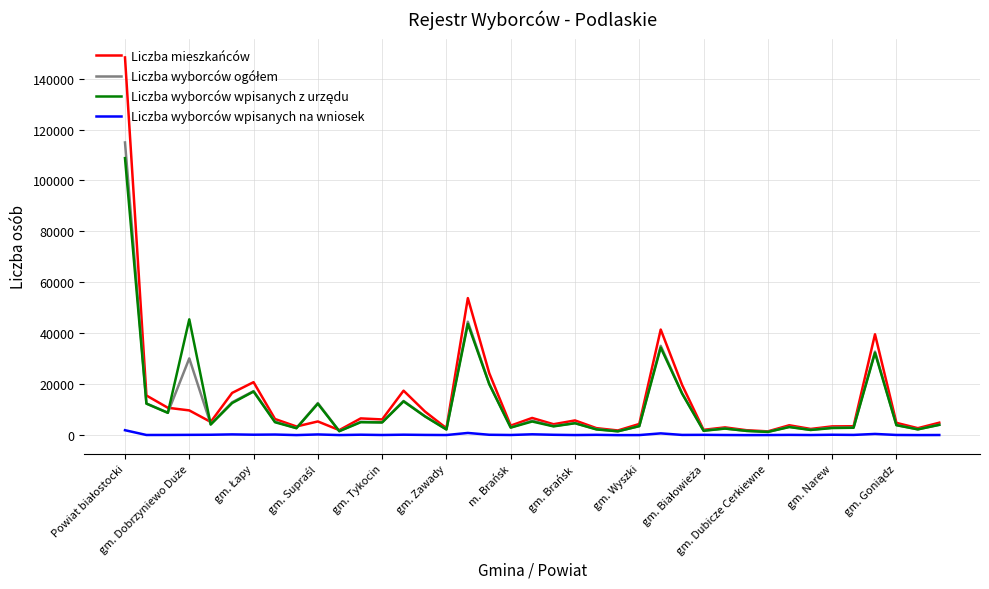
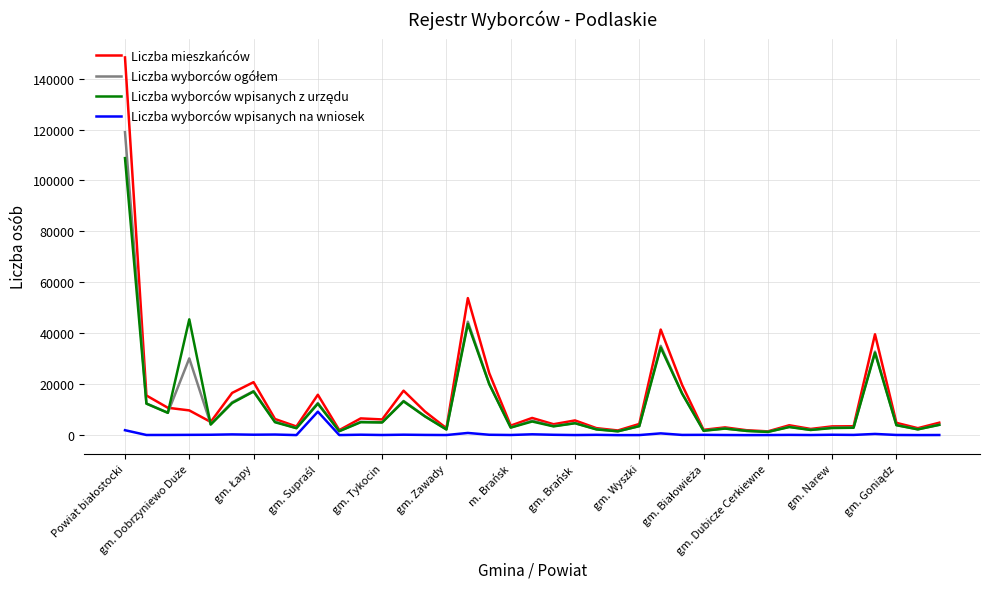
  {
    "Liczba mieszkańców": {
      "Powiat białostocki": 148000,
      "gm. Dobrzyniewo Duże": 10000,
      "gm. Łapy": 21000,
-     "gm. Supraśl": 5000,
+     "gm. Supraśl": 16000,
      "gm. Tykocin": 6000,
      "gm. Brańsk": 6000
    },
    "Liczba wyborców ogółem": {
-     "Powiat białostocki": 115000,
+     "Powiat białostocki": 119000,
      "gm. Dobrzyniewo Duże": 30000
    },
    "Liczba wyborców wpisanych z urzędu": {
      "Powiat białostocki": 109000,
      "gm. Dobrzyniewo Duże": 45000
    },
    "Liczba wyborców wpisanych na wniosek": {
      "Powiat białostocki": 2000,
      "gm. Dobrzyniewo Duże": 0,
      "gm. Łapy": 0,
-     "gm. Supraśl": 0,
+     "gm. Supraśl": 9000,
      "gm. Tykocin": 0,
      "gm. Zawady": 0,
      "m. Brańsk": 0,
      "gm. Brańsk": 0,
      "gm. Wyszki": 0,
      "gm. Białowieża": 0,
      "gm. Dubicze Cerkiewne": 0,
      "gm. Narew": 0,
      "gm. Goniądz": 0
    }
  }
